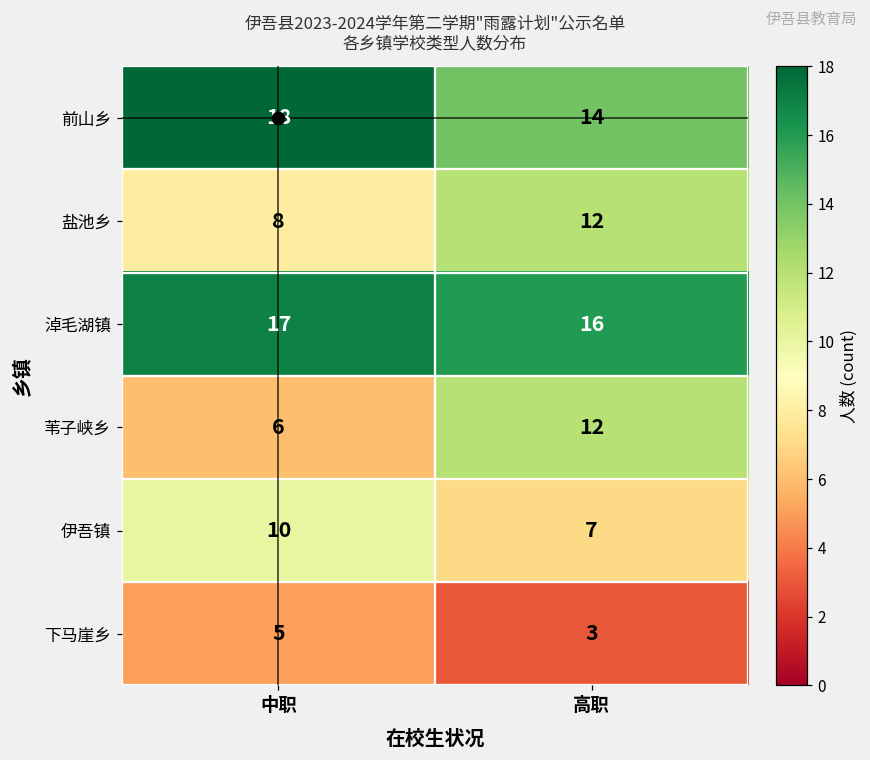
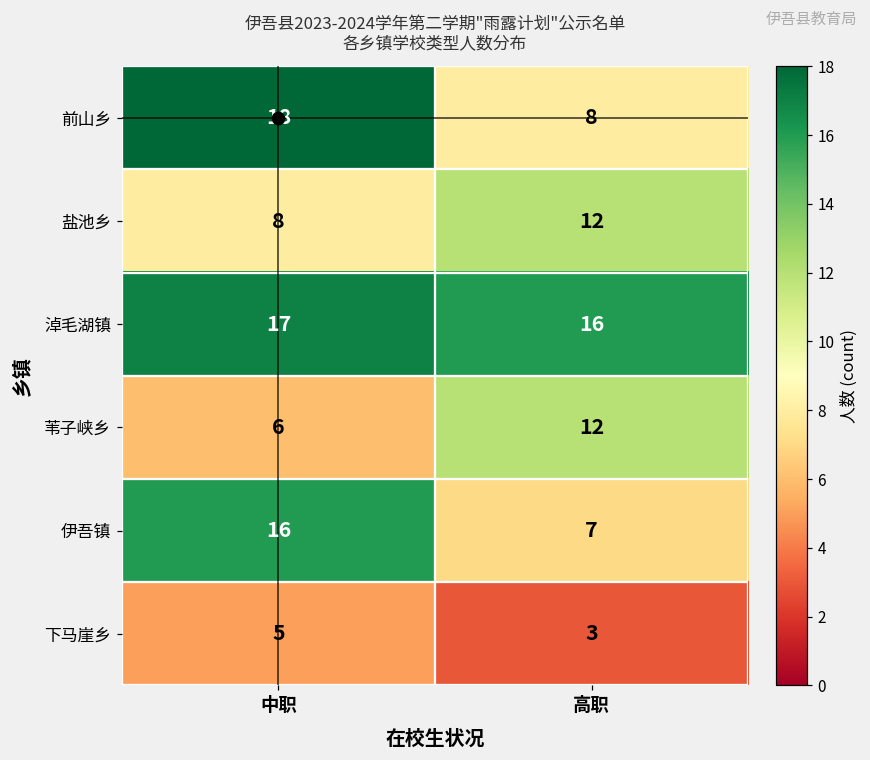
  {
    "前山乡": {
-     "高职": 14
+     "高职": 8
    },
    "盐池乡": {
      "中职": 8,
      "高职": 12
    },
    "淖毛湖镇": {
      "中职": 17,
      "高职": 16
    },
    "苇子峡乡": {
      "中职": 6,
      "高职": 12
    },
    "伊吾镇": {
-     "中职": 10,
+     "中职": 16,
      "高职": 7
    },
    "下马崖乡": {
      "中职": 5,
      "高职": 3
    }
  }
